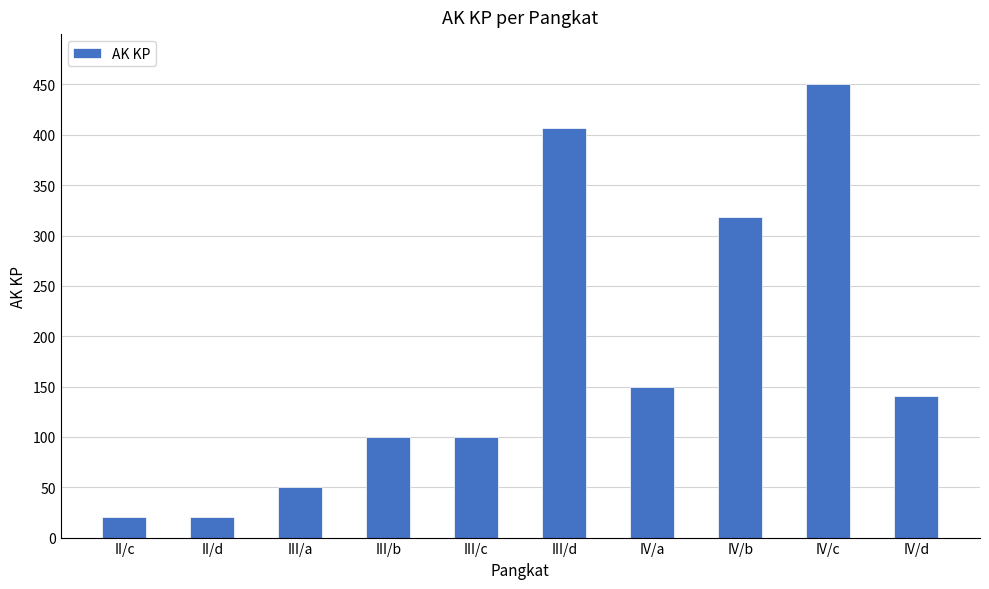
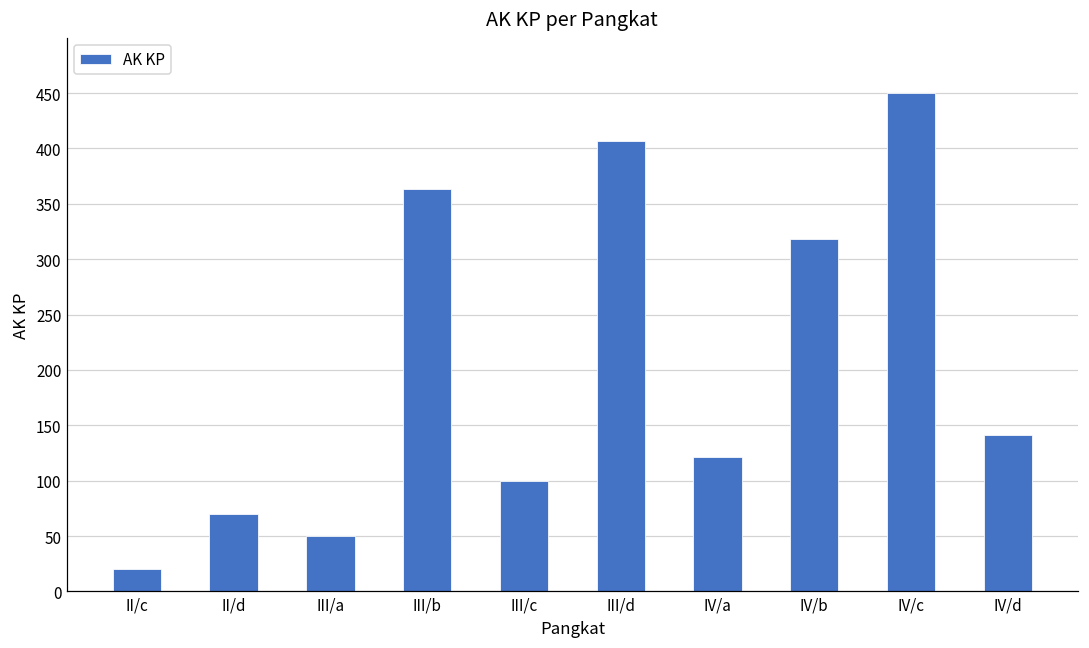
  {
    "II/c": 20,
-   "II/d": 20,
+   "II/d": 70,
    "III/a": 50,
-   "III/b": 100,
+   "III/b": 363,
    "III/c": 100,
    "III/d": 407,
-   "IV/a": 150,
+   "IV/a": 121,
    "IV/b": 318,
    "IV/c": 450,
    "IV/d": 141
  }
